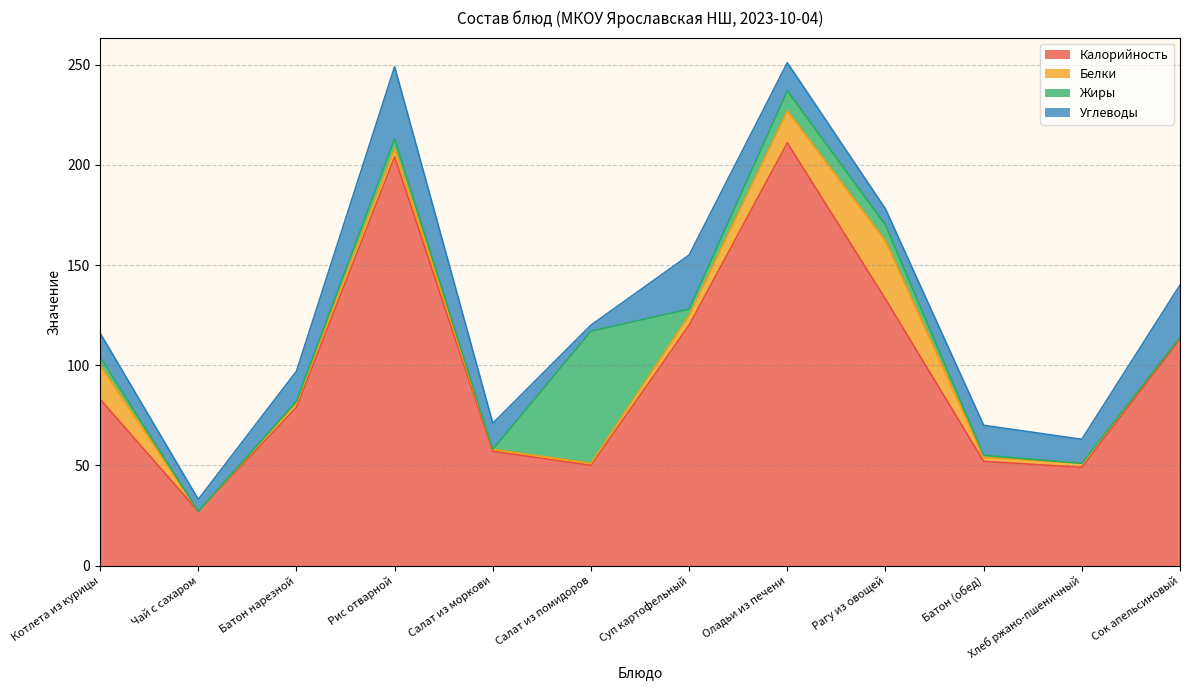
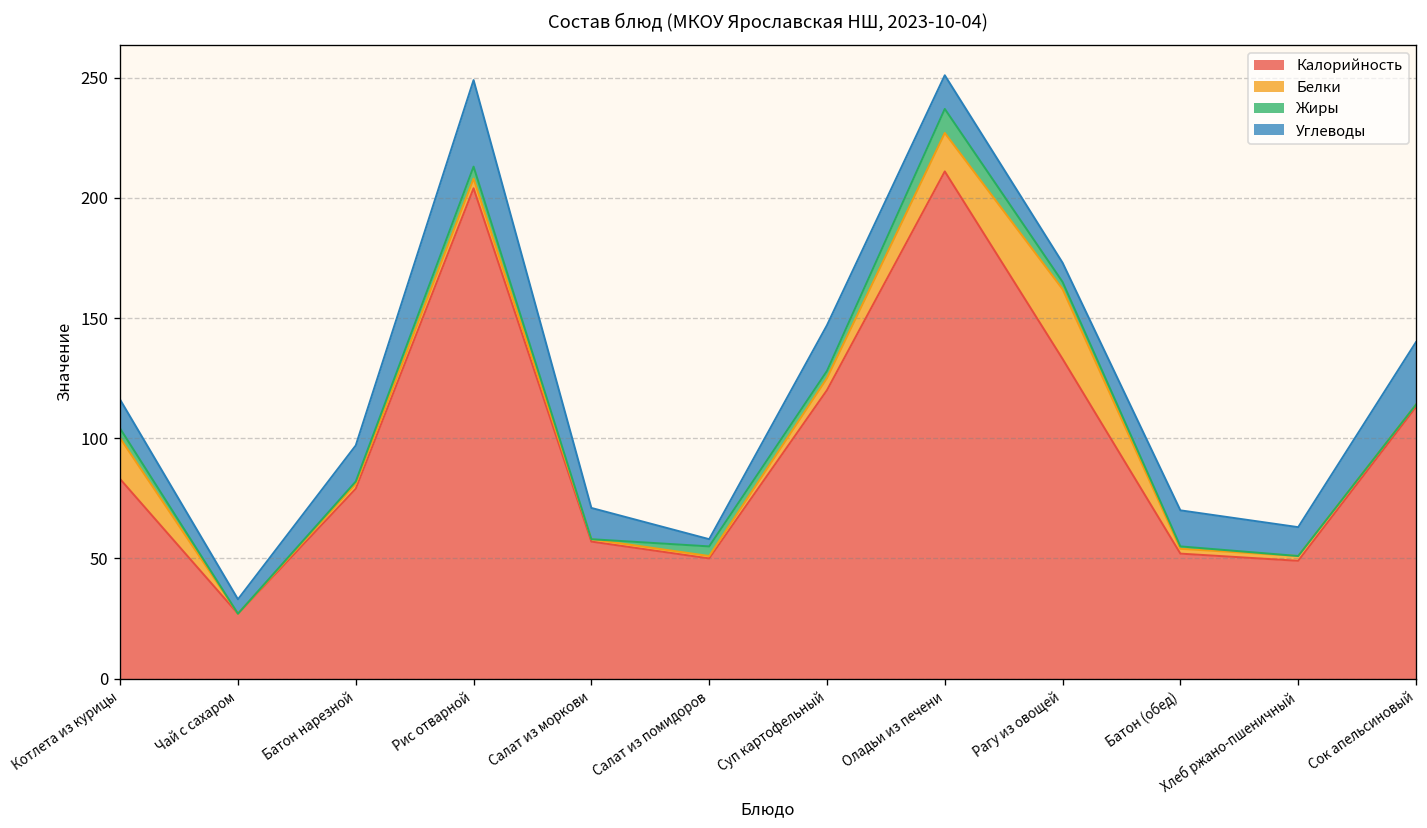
  {
    "Калорийность": {
      "Котлета из курицы": 83,
      "Батон нарезной": 79,
      "Рис отварной": 204,
      "Суп картофельный": 120,
      "Оладьи из печени": 211,
      "Рагу из овощей": 133,
      "Батон (обед)": 52,
      "Хлеб ржано-пшеничный": 49
    },
    "Белки": {
      "Котлета из курицы": 17,
      "Рис отварной": 4,
      "Суп картофельный": 5,
      "Оладьи из печени": 16,
      "Рагу из овощей": 29
    },
    "Жиры": {
      "Котлета из курицы": 4,
      "Рис отварной": 5,
-     "Салат из помидоров": 66,
+     "Салат из помидоров": 4,
      "Суп картофельный": 3,
      "Оладьи из печени": 10,
-     "Рагу из овощей": 8
+     "Рагу из овощей": 3
    },
    "Углеводы": {
      "Котлета из курицы": 12,
      "Чай с сахаром": 6,
      "Батон нарезной": 15,
      "Рис отварной": 36,
      "Салат из моркови": 13,
      "Салат из помидоров": 3,
-     "Суп картофельный": 27,
+     "Суп картофельный": 19,
      "Оладьи из печени": 14,
      "Рагу из овощей": 8,
      "Батон (обед)": 15,
      "Хлеб ржано-пшеничный": 12,
      "Сок апельсиновый": 26
    }
  }
